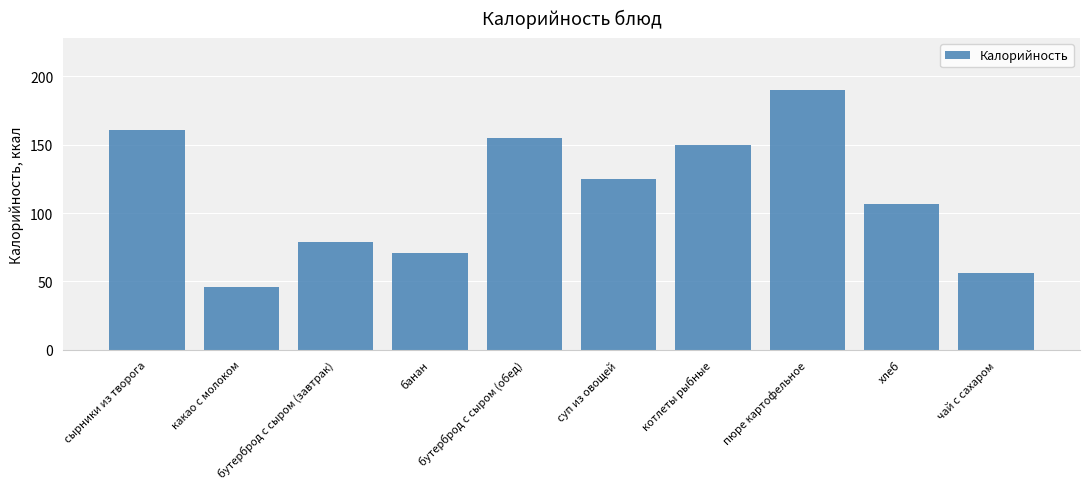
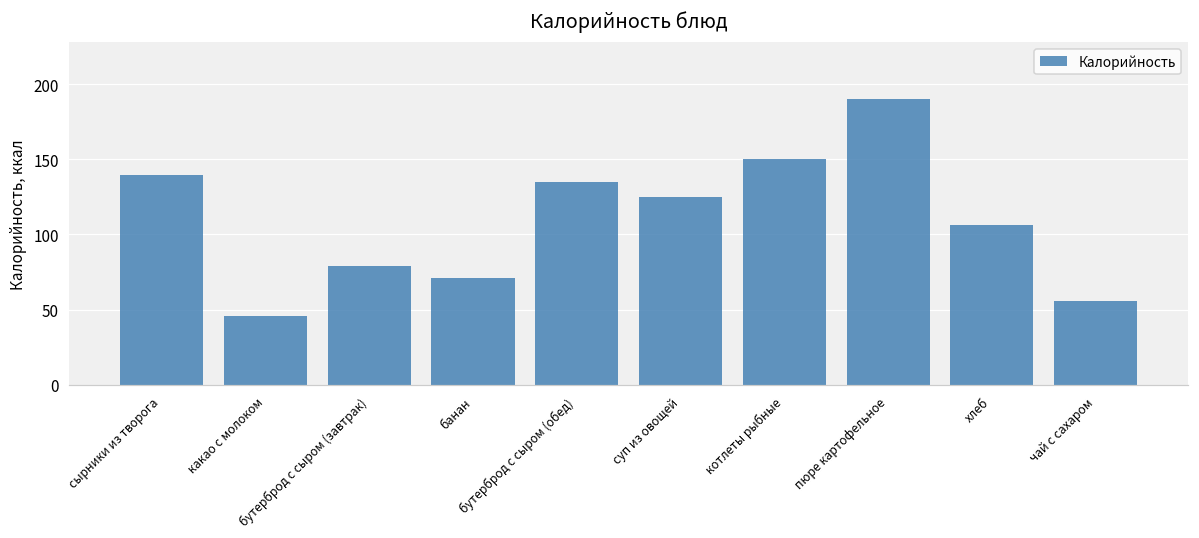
  {
-   "сырники из творога": 161,
+   "сырники из творога": 139,
    "какао с молоком": 46,
    "бутерброд с сыром (завтрак)": 79,
    "банан": 71,
-   "бутерброд с сыром (обед)": 155,
+   "бутерброд с сыром (обед)": 135,
    "суп из овощей": 125,
    "котлеты рыбные": 150,
    "пюре картофельное": 190,
    "хлеб": 106,
    "чай с сахаром": 56
  }
